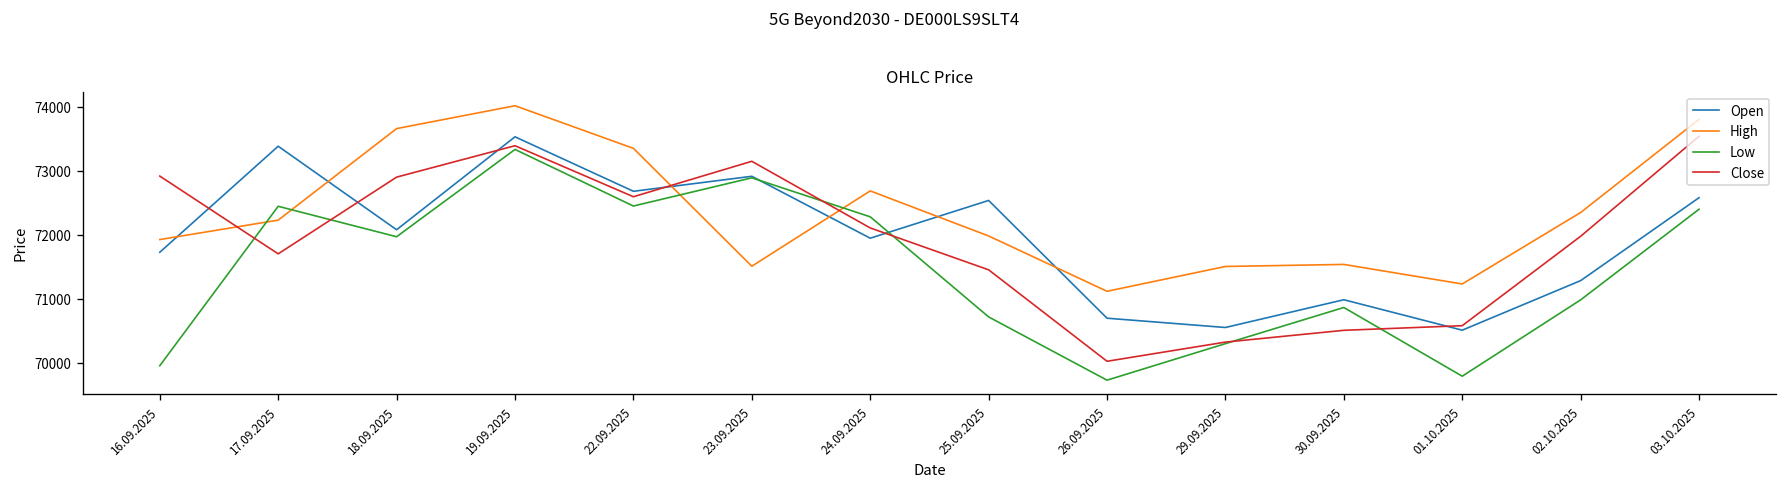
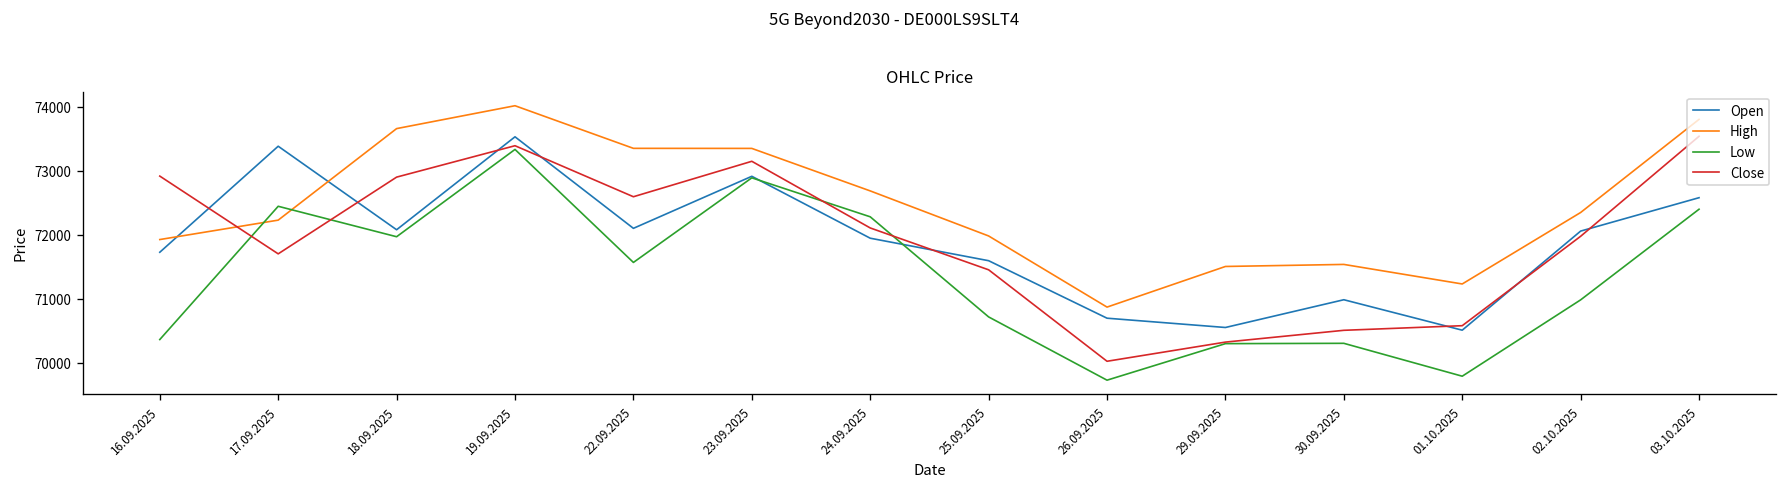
  {
    "Open": {
      "16.09.2025": 71700,
      "17.09.2025": 73400,
      "18.09.2025": 72100,
      "19.09.2025": 73500,
-     "22.09.2025": 72700,
+     "22.09.2025": 72100,
      "24.09.2025": 72000,
-     "25.09.2025": 72500,
+     "25.09.2025": 71600,
      "26.09.2025": 70700,
      "29.09.2025": 70600,
      "30.09.2025": 71000,
      "01.10.2025": 70500,
-     "02.10.2025": 71300,
+     "02.10.2025": 72100,
      "03.10.2025": 72600
    },
    "High": {
      "16.09.2025": 71900,
      "17.09.2025": 72200,
      "18.09.2025": 73700,
      "19.09.2025": 74000,
      "22.09.2025": 73400,
-     "23.09.2025": 71500,
+     "23.09.2025": 73400,
      "24.09.2025": 72700,
      "25.09.2025": 72000,
-     "26.09.2025": 71100,
+     "26.09.2025": 70900,
      "29.09.2025": 71500,
      "30.09.2025": 71500,
      "01.10.2025": 71200,
      "02.10.2025": 72400
    },
    "Low": {
-     "16.09.2025": 70000,
+     "16.09.2025": 70400,
      "17.09.2025": 72400,
      "18.09.2025": 72000,
      "19.09.2025": 73300,
-     "22.09.2025": 72500,
+     "22.09.2025": 71600,
      "24.09.2025": 72300,
      "25.09.2025": 70700,
      "26.09.2025": 69700,
-     "30.09.2025": 70900,
+     "30.09.2025": 70300,
      "01.10.2025": 69800,
      "02.10.2025": 71000,
      "03.10.2025": 72400
    },
    "Close": {
      "16.09.2025": 72900,
      "17.09.2025": 71700,
      "18.09.2025": 72900,
      "19.09.2025": 73400,
      "22.09.2025": 72600,
      "23.09.2025": 73200,
      "24.09.2025": 72100,
      "25.09.2025": 71500,
      "26.09.2025": 70000,
      "30.09.2025": 70500,
      "01.10.2025": 70600,
      "02.10.2025": 72000
    }
  }
